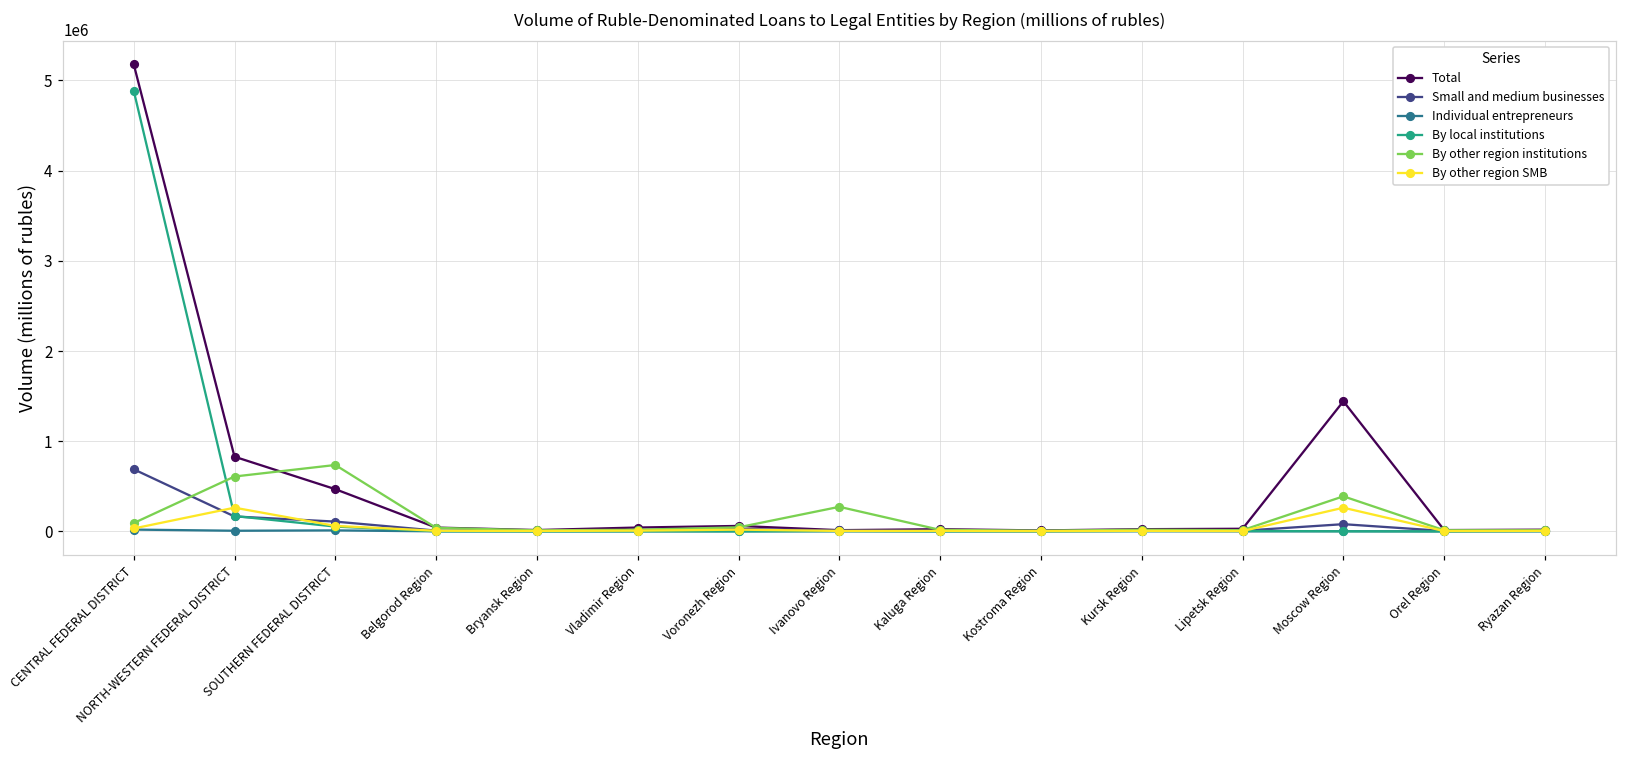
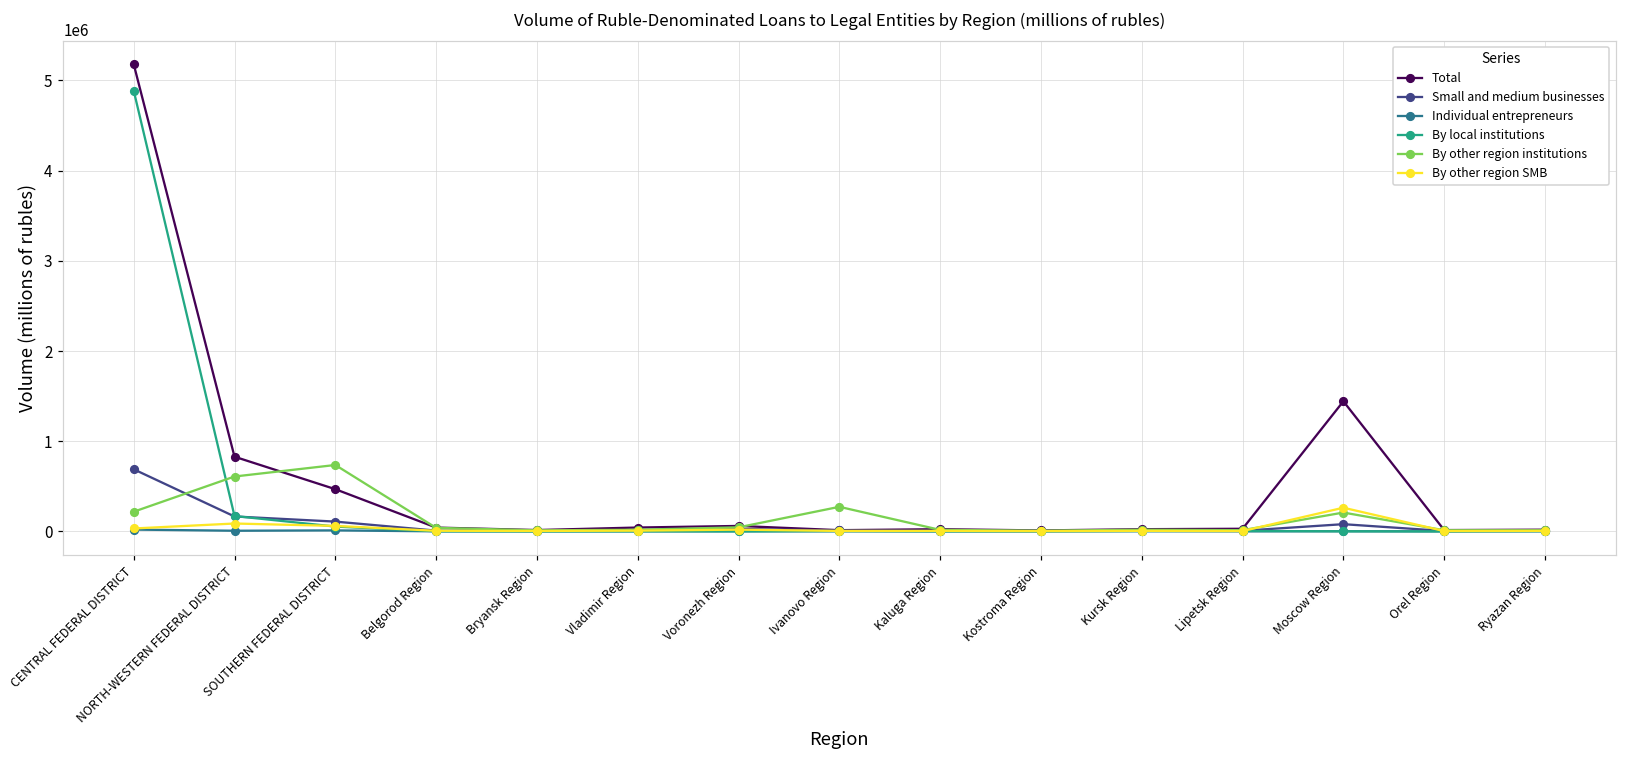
  {
    "Total": {
      "CENTRAL FEDERAL DISTRICT": 5200000,
      "NORTH-WESTERN FEDERAL DISTRICT": 800000,
      "SOUTHERN FEDERAL DISTRICT": 500000,
      "Moscow Region": 1400000
    },
    "By other region institutions": {
-     "CENTRAL FEDERAL DISTRICT": 100000,
+     "CENTRAL FEDERAL DISTRICT": 200000,
      "NORTH-WESTERN FEDERAL DISTRICT": 600000,
      "SOUTHERN FEDERAL DISTRICT": 700000,
      "Ivanovo Region": 300000,
-     "Moscow Region": 400000
+     "Moscow Region": 200000
    },
    "By other region SMB": {
-     "NORTH-WESTERN FEDERAL DISTRICT": 300000,
+     "NORTH-WESTERN FEDERAL DISTRICT": 100000,
      "Moscow Region": 300000
    }
  }
